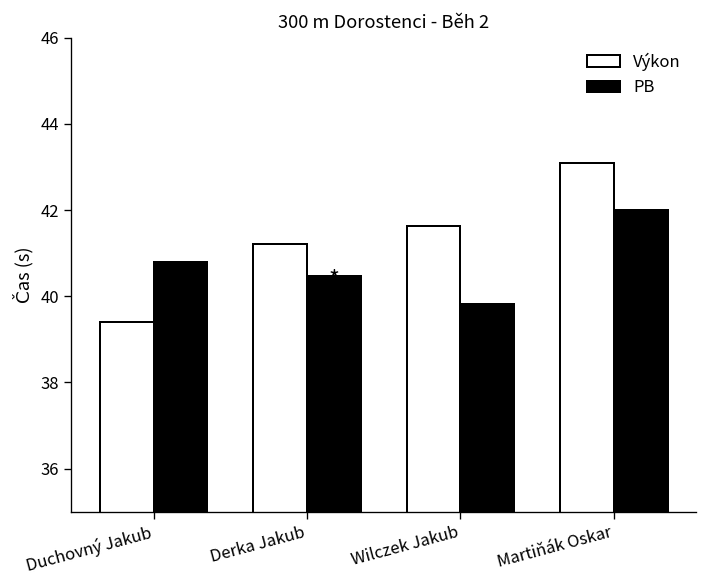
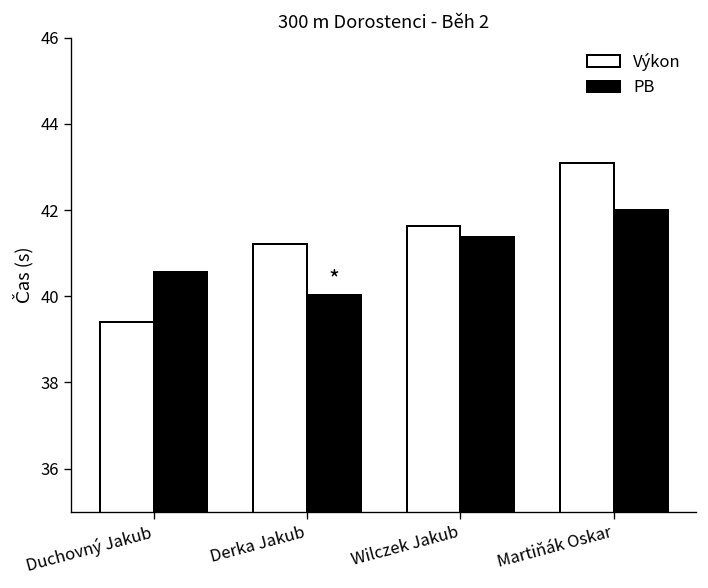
  {
    "Výkon": {
      "Duchovný Jakub": 39.4,
      "Derka Jakub": 41.2,
      "Wilczek Jakub": 41.6,
      "Martiňák Oskar": 43.1
    },
    "PB": {
-     "Duchovný Jakub": 40.8,
-     "Derka Jakub": 40.5,
-     "Wilczek Jakub": 39.8,
+     "Duchovný Jakub": 40.6,
+     "Derka Jakub": 40.0,
+     "Wilczek Jakub": 41.4,
      "Martiňák Oskar": 42.0
    }
  }
